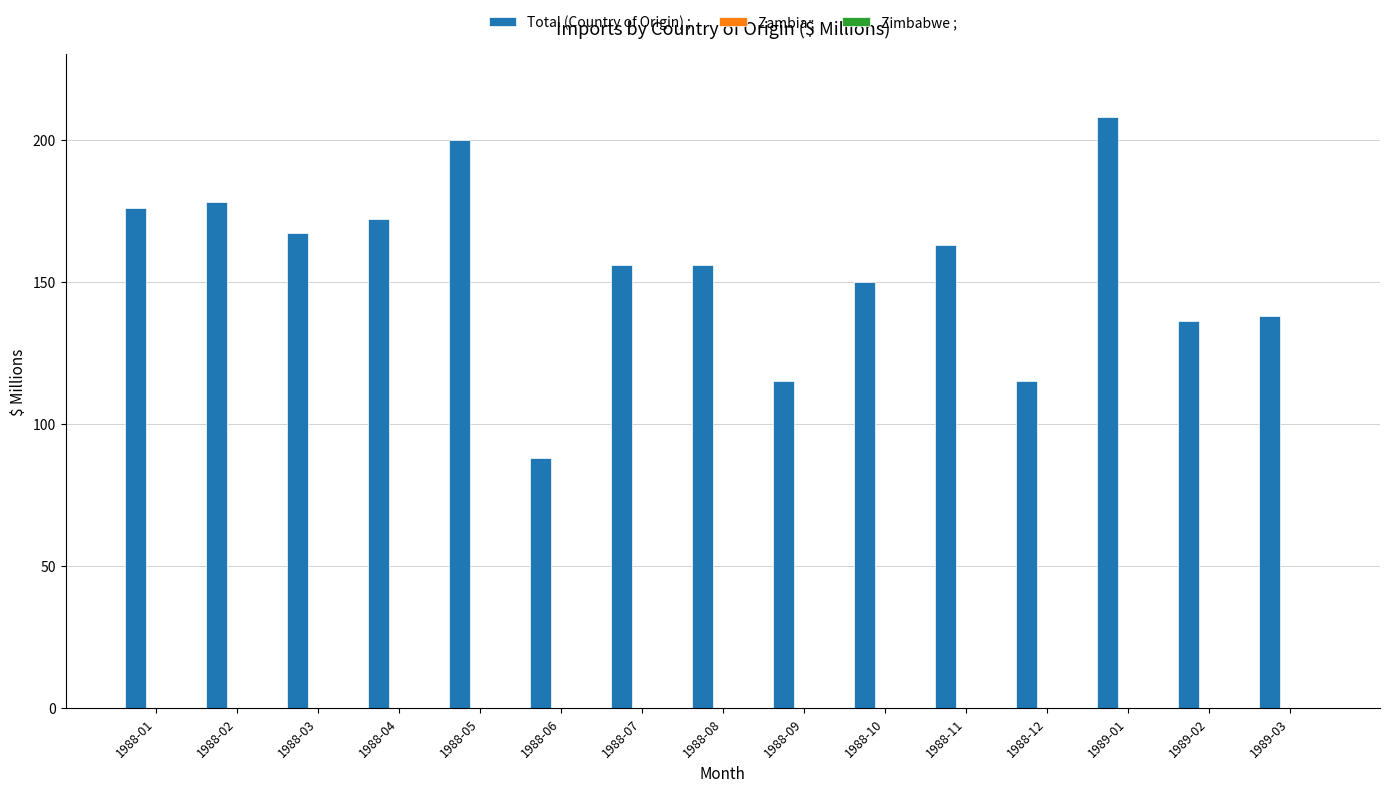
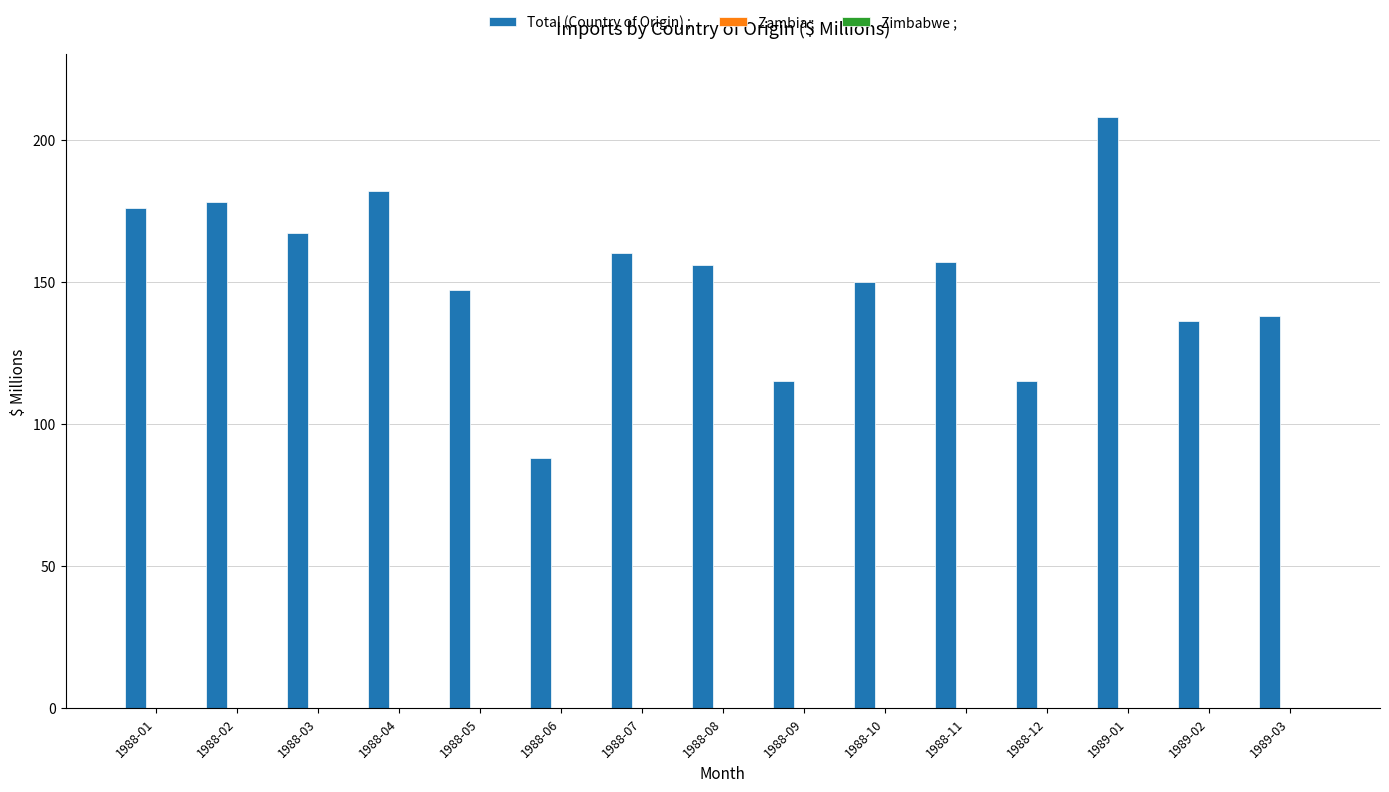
  {
    "Total (Country of Origin) ;": {
      "1988-01": 176,
      "1988-02": 178,
      "1988-03": 167,
-     "1988-04": 172,
-     "1988-05": 200,
+     "1988-04": 182,
+     "1988-05": 147,
      "1988-06": 88,
-     "1988-07": 156,
+     "1988-07": 160,
      "1988-08": 156,
      "1988-09": 115,
      "1988-10": 150,
-     "1988-11": 163,
+     "1988-11": 157,
      "1988-12": 115,
      "1989-01": 208,
      "1989-02": 136,
      "1989-03": 138
    },
    "Zambia ;": {
      "1988-01": 0,
      "1988-02": 0,
      "1988-03": 0,
      "1988-04": 0,
      "1988-05": 0,
      "1988-06": 0,
      "1988-07": 0,
      "1988-08": 0,
      "1988-09": 0,
      "1988-10": 0,
      "1988-11": 0,
      "1988-12": 0,
      "1989-01": 0,
      "1989-02": 0,
      "1989-03": 0
    },
    "Zimbabwe ;": {
      "1988-01": 0,
      "1988-02": 0,
      "1988-03": 0,
      "1988-04": 0,
      "1988-05": 0,
      "1988-06": 0,
      "1988-07": 0,
      "1988-08": 0,
      "1988-09": 0,
      "1988-10": 0,
      "1988-11": 0,
      "1988-12": 0,
      "1989-01": 0,
      "1989-02": 0,
      "1989-03": 0
    }
  }
